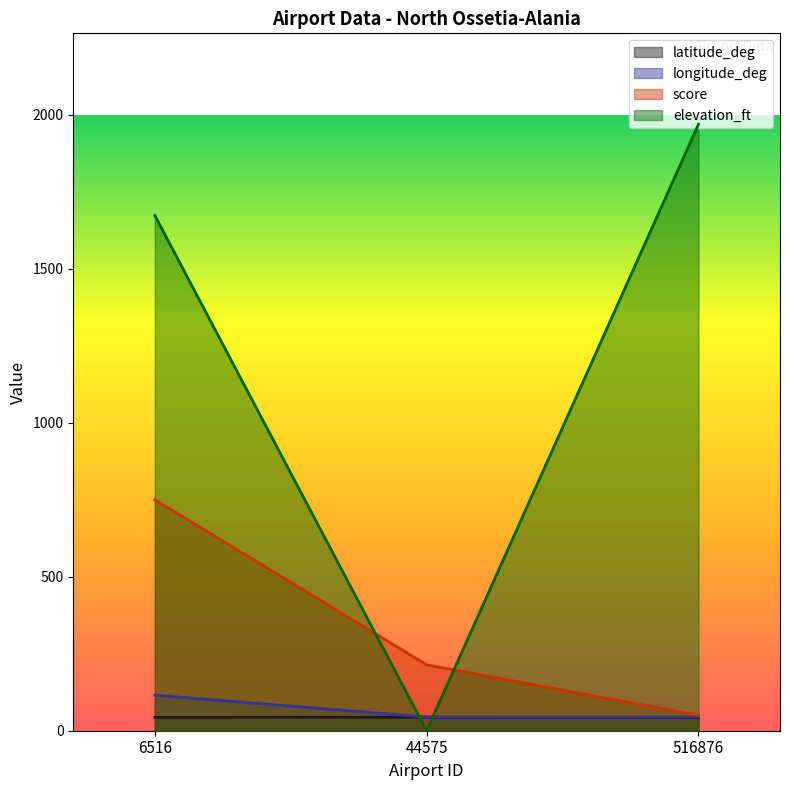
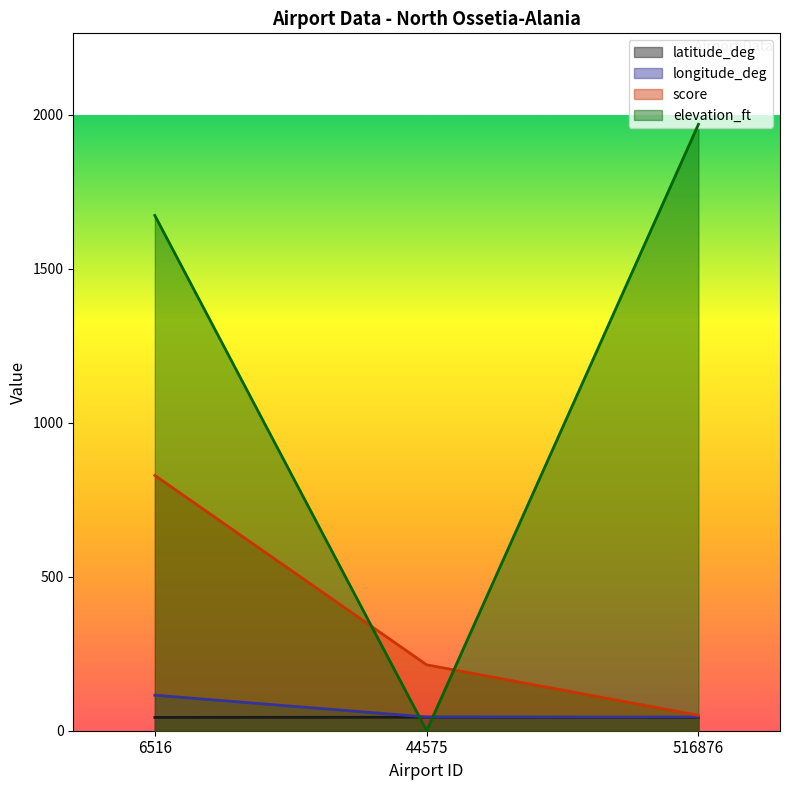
  {
    "longitude_deg": {
      "6516": 120
    },
    "score": {
-     "6516": 750,
+     "6516": 830,
      "44575": 210
    }
  }
